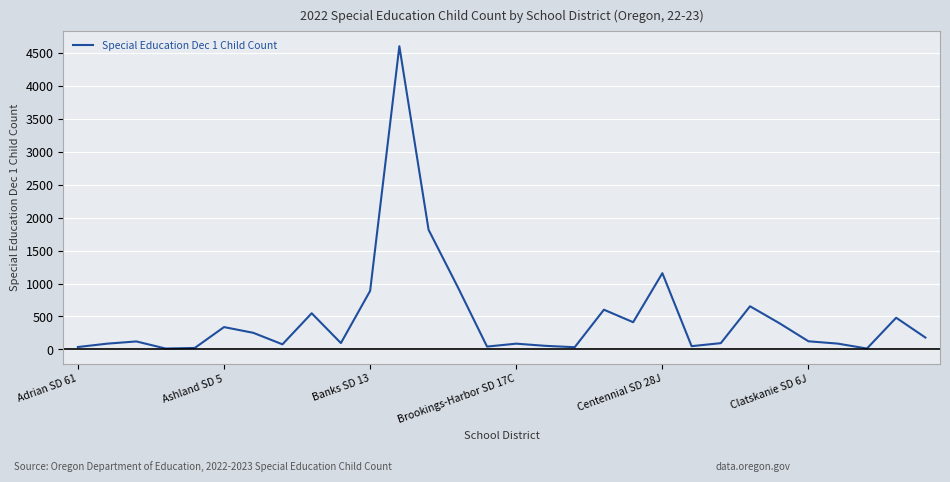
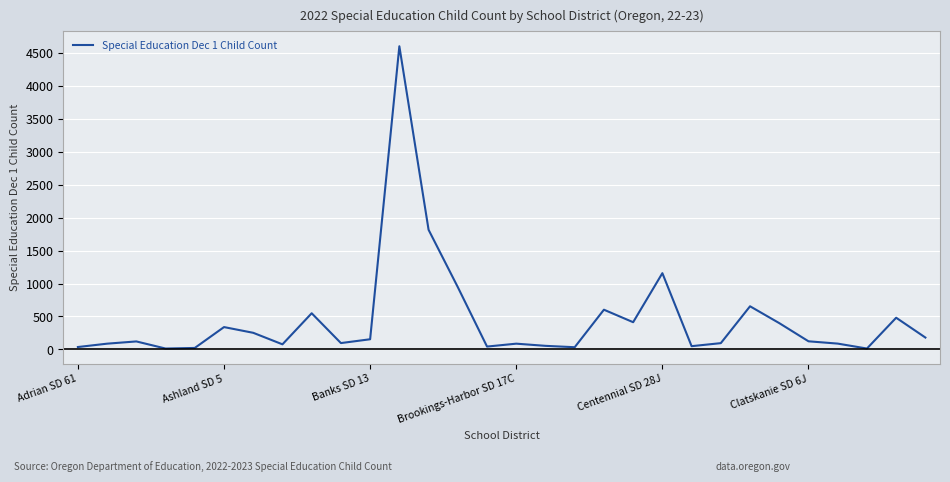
  {
    "Adrian SD 61": 0,
    "Ashland SD 5": 300,
-   "Banks SD 13": 900,
+   "Banks SD 13": 200,
    "Brookings-Harbor SD 17C": 100,
    "Centennial SD 28J": 1200,
    "Clatskanie SD 6J": 100
  }
